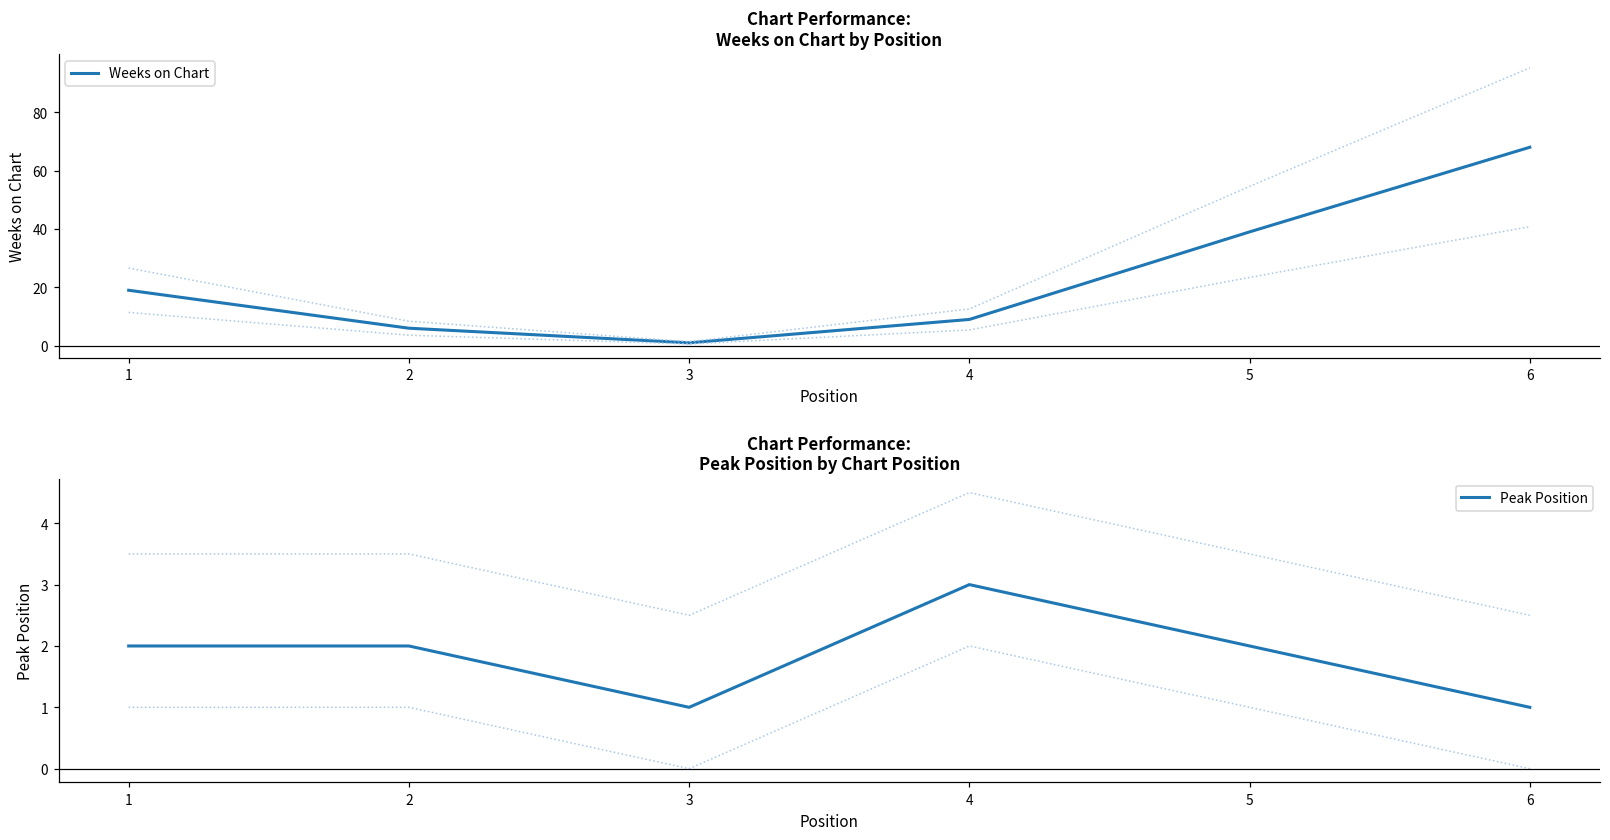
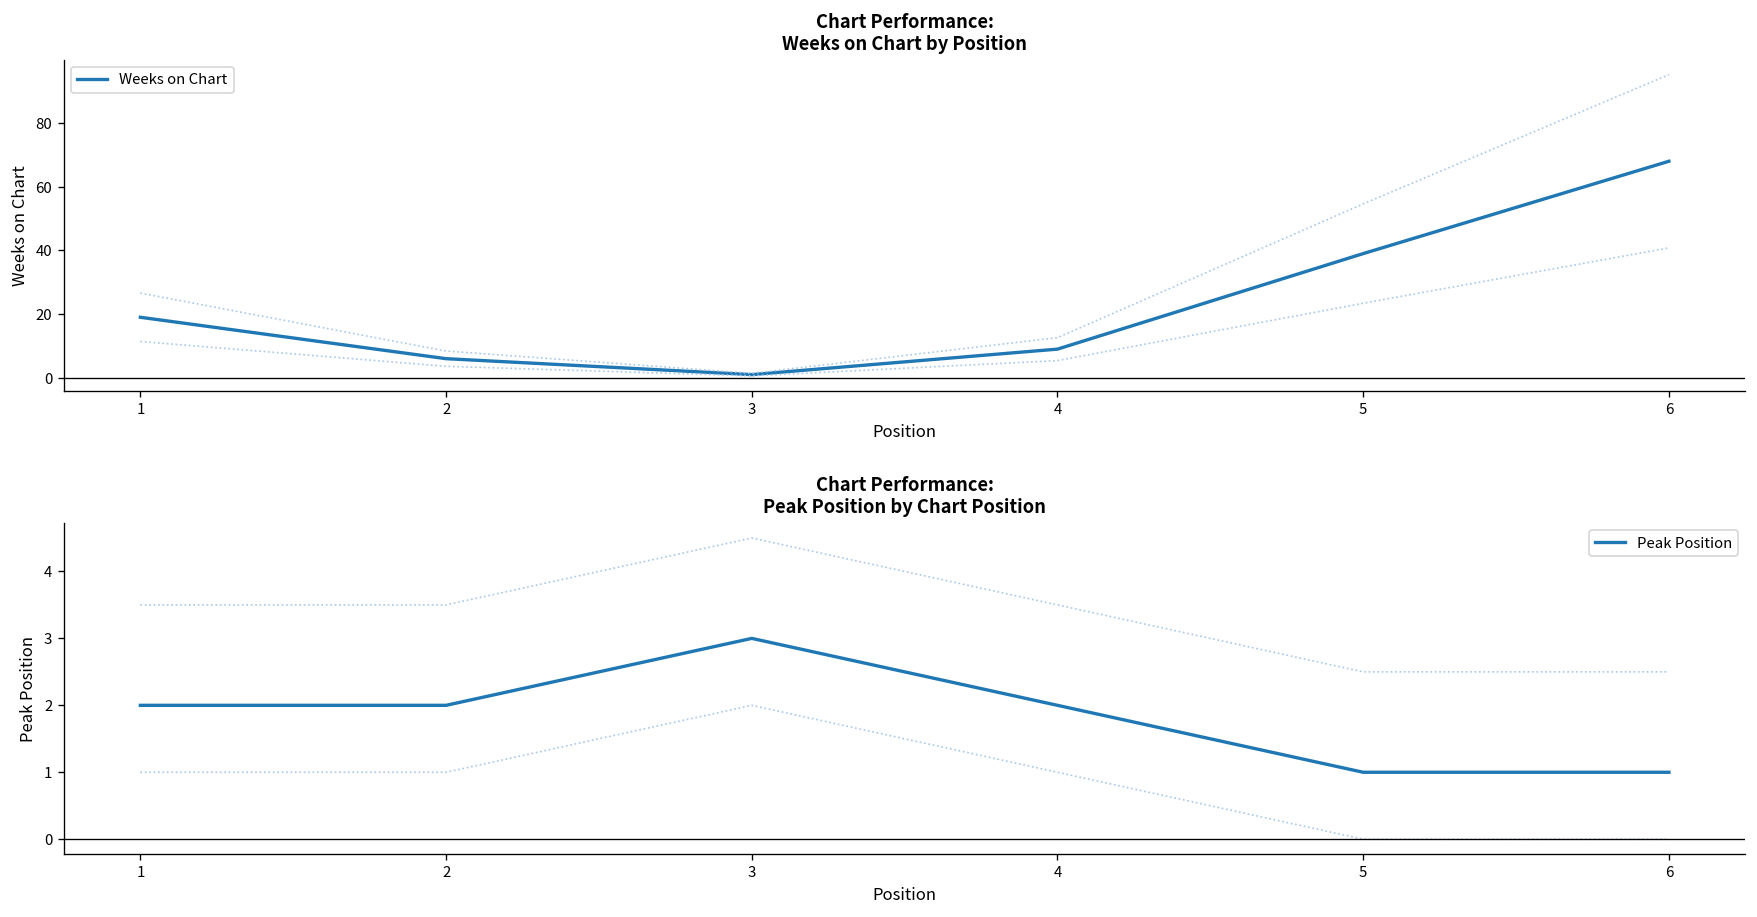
  {
    "Chart Performance: Weeks on Chart by Position": {
      "Weeks on Chart": {
        "1": 19,
        "2": 6,
        "4": 9,
        "5": 39,
        "6": 68
      }
    },
    "Chart Performance: Peak Position by Chart Position": {
      "Peak Position": {
        "1": 2,
        "2": 2,
-       "3": 1,
-       "4": 3,
-       "5": 2,
+       "3": 3,
+       "4": 2,
+       "5": 1,
        "6": 1
      }
    }
  }
